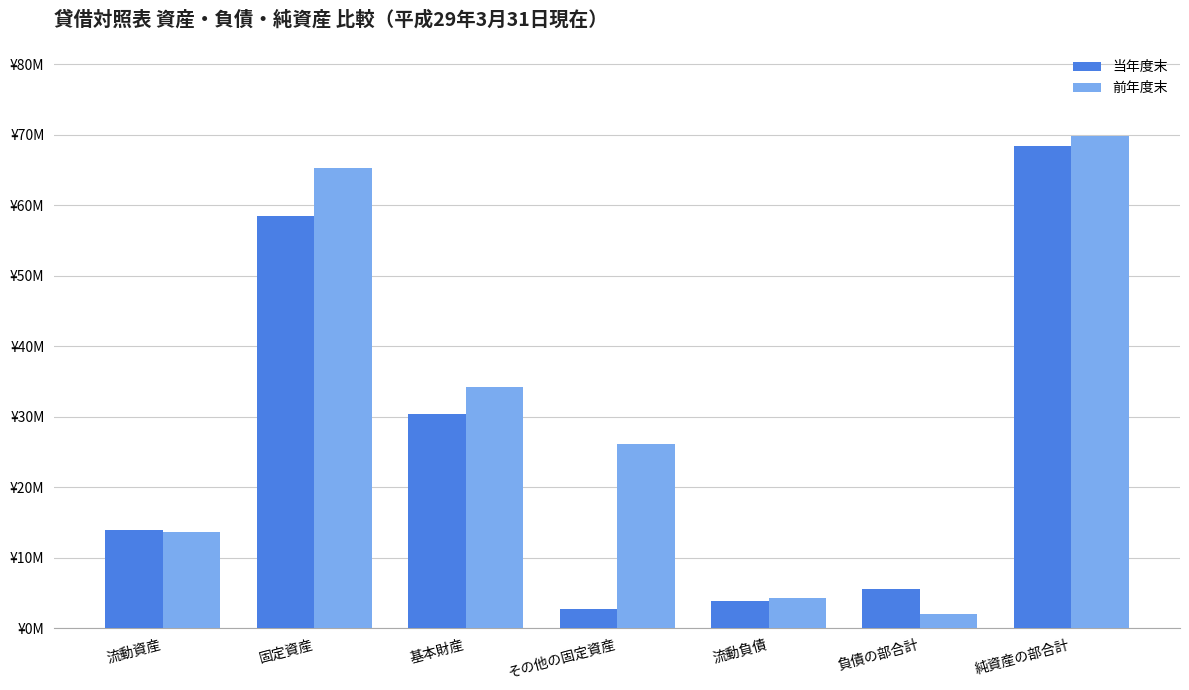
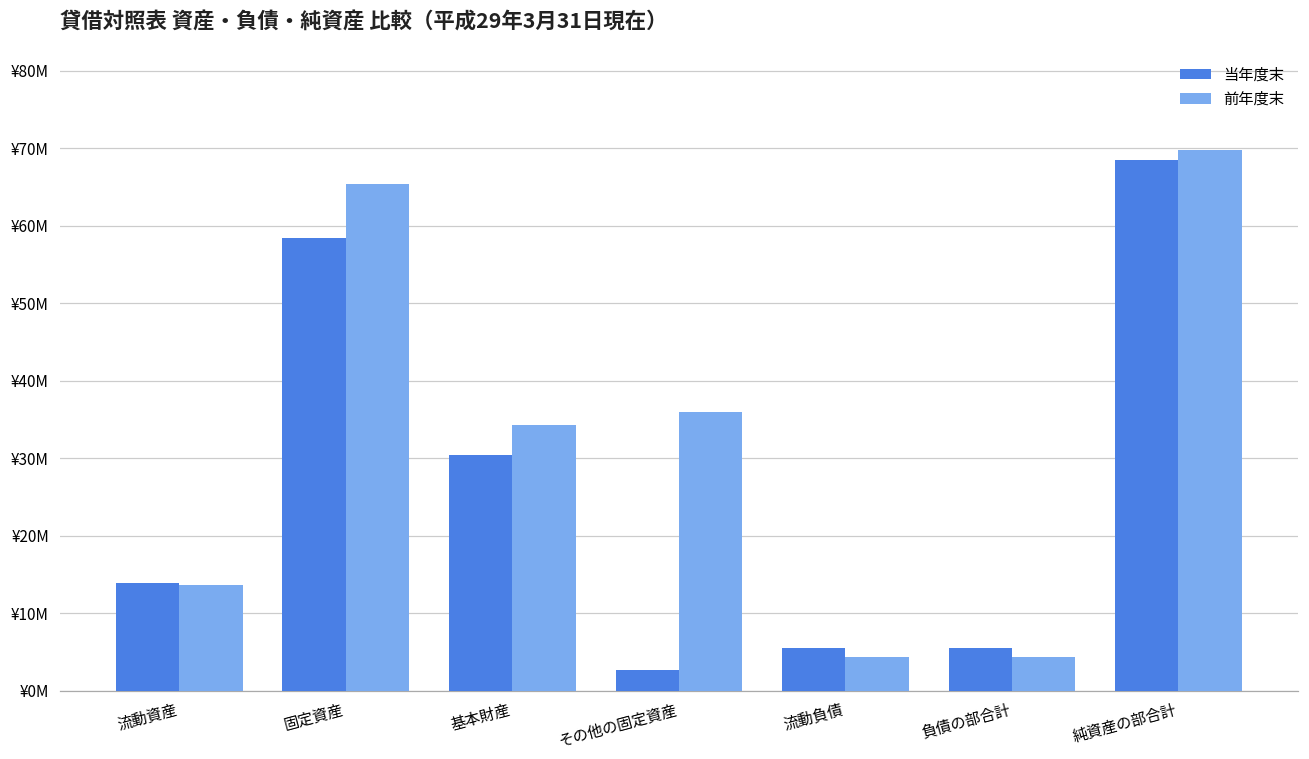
  {
    "当年度末": {
      "流動資産": "¥14000000",
      "固定資産": "¥58000000",
      "基本財産": "¥30000000",
      "その他の固定資産": "¥3000000",
-     "流動負債": "¥4000000",
+     "流動負債": "¥6000000",
      "負債の部合計": "¥6000000",
      "純資産の部合計": "¥68000000"
    },
    "前年度末": {
      "流動資産": "¥14000000",
      "固定資産": "¥65000000",
      "基本財産": "¥34000000",
-     "その他の固定資産": "¥26000000",
+     "その他の固定資産": "¥36000000",
      "流動負債": "¥4000000",
-     "負債の部合計": "¥2000000",
+     "負債の部合計": "¥4000000",
      "純資産の部合計": "¥70000000"
    }
  }
